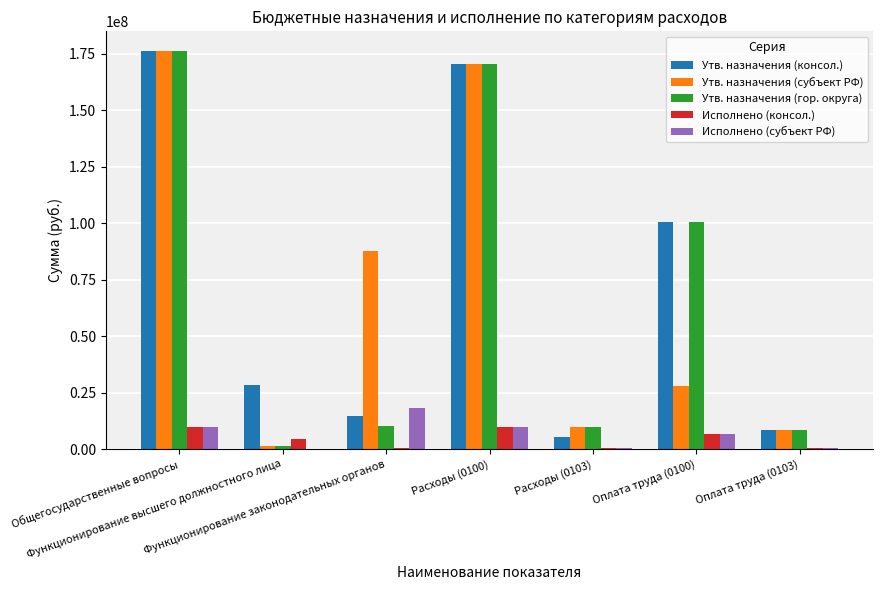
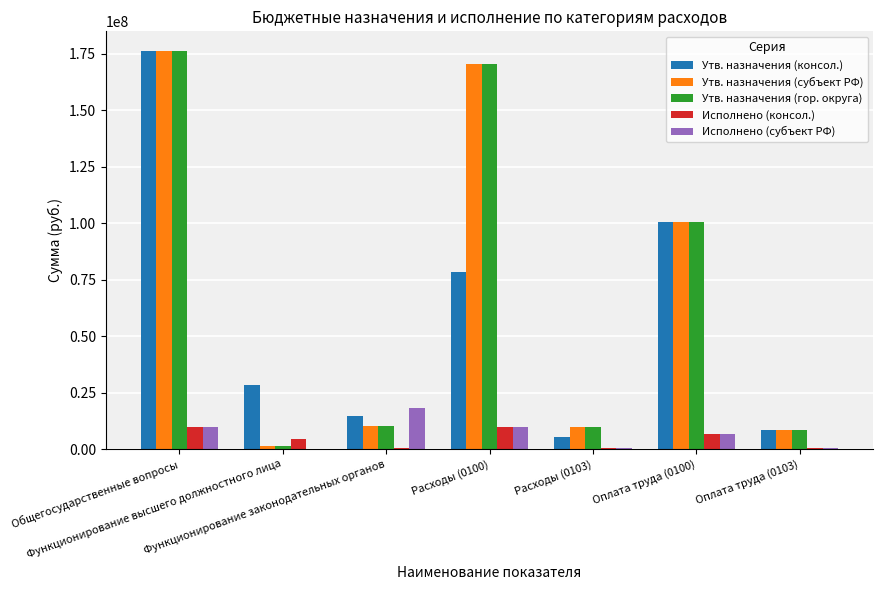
  {
    "Утв. назначения (консол.)": {
      "Общегосударственные вопросы": 176000000,
      "Функционирование высшего должностного лица": 28000000,
      "Функционирование законодательных органов": 14000000,
-     "Расходы (0100)": 170000000,
+     "Расходы (0100)": 78000000,
      "Расходы (0103)": 5000000,
      "Оплата труда (0100)": 101000000,
      "Оплата труда (0103)": 8000000
    },
    "Утв. назначения (субъект РФ)": {
      "Общегосударственные вопросы": 176000000,
      "Функционирование высшего должностного лица": 1000000,
-     "Функционирование законодательных органов": 88000000,
+     "Функционирование законодательных органов": 10000000,
      "Расходы (0100)": 170000000,
      "Расходы (0103)": 10000000,
-     "Оплата труда (0100)": 28000000,
+     "Оплата труда (0100)": 101000000,
      "Оплата труда (0103)": 8000000
    },
    "Утв. назначения (гор. округа)": {
      "Общегосударственные вопросы": 176000000,
      "Функционирование высшего должностного лица": 1000000,
      "Функционирование законодательных органов": 10000000,
      "Расходы (0100)": 170000000,
      "Расходы (0103)": 10000000,
      "Оплата труда (0100)": 101000000,
      "Оплата труда (0103)": 8000000
    },
    "Исполнено (консол.)": {
      "Общегосударственные вопросы": 10000000,
      "Функционирование высшего должностного лица": 4000000,
      "Расходы (0100)": 10000000,
      "Оплата труда (0100)": 7000000
    },
    "Исполнено (субъект РФ)": {
      "Общегосударственные вопросы": 10000000,
      "Функционирование законодательных органов": 18000000,
      "Расходы (0100)": 10000000,
      "Оплата труда (0100)": 7000000
    }
  }
